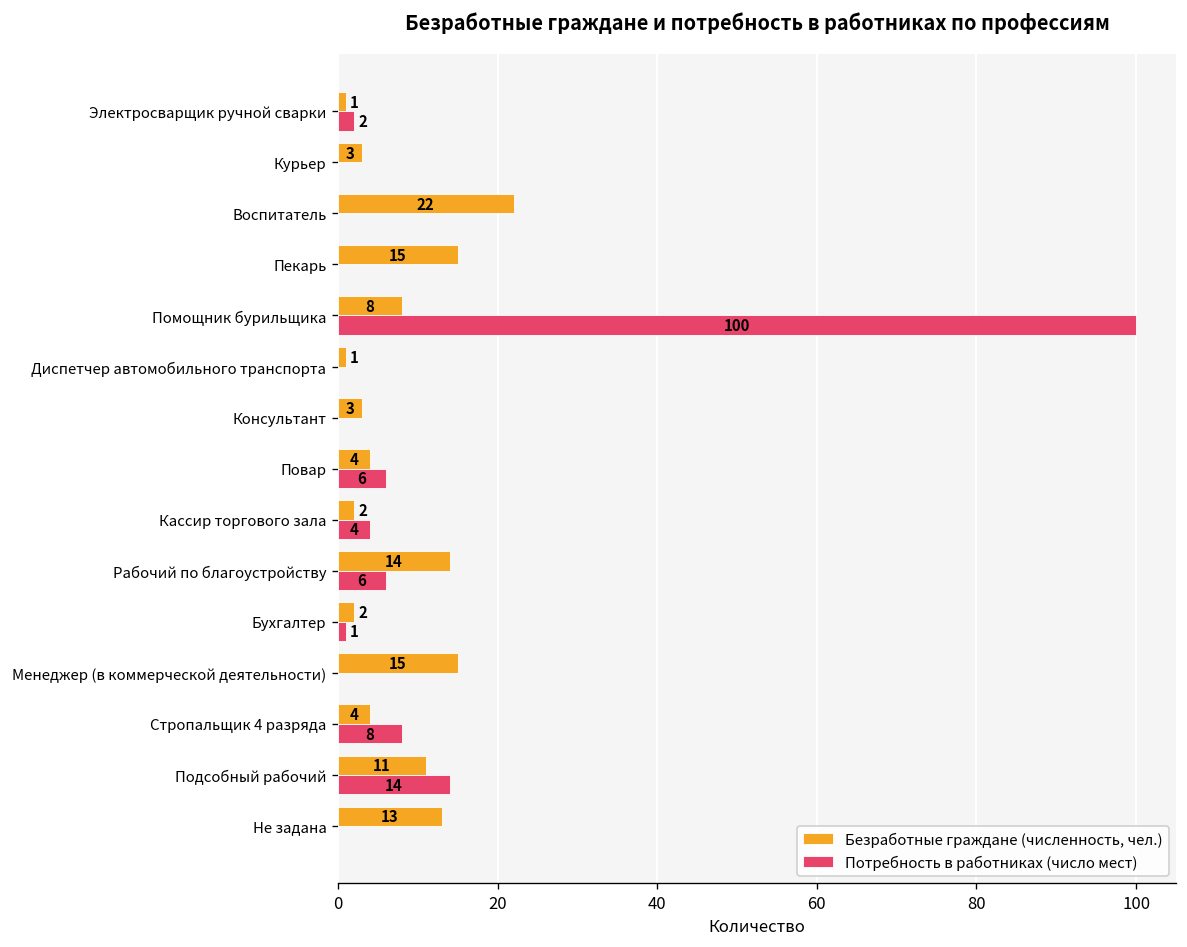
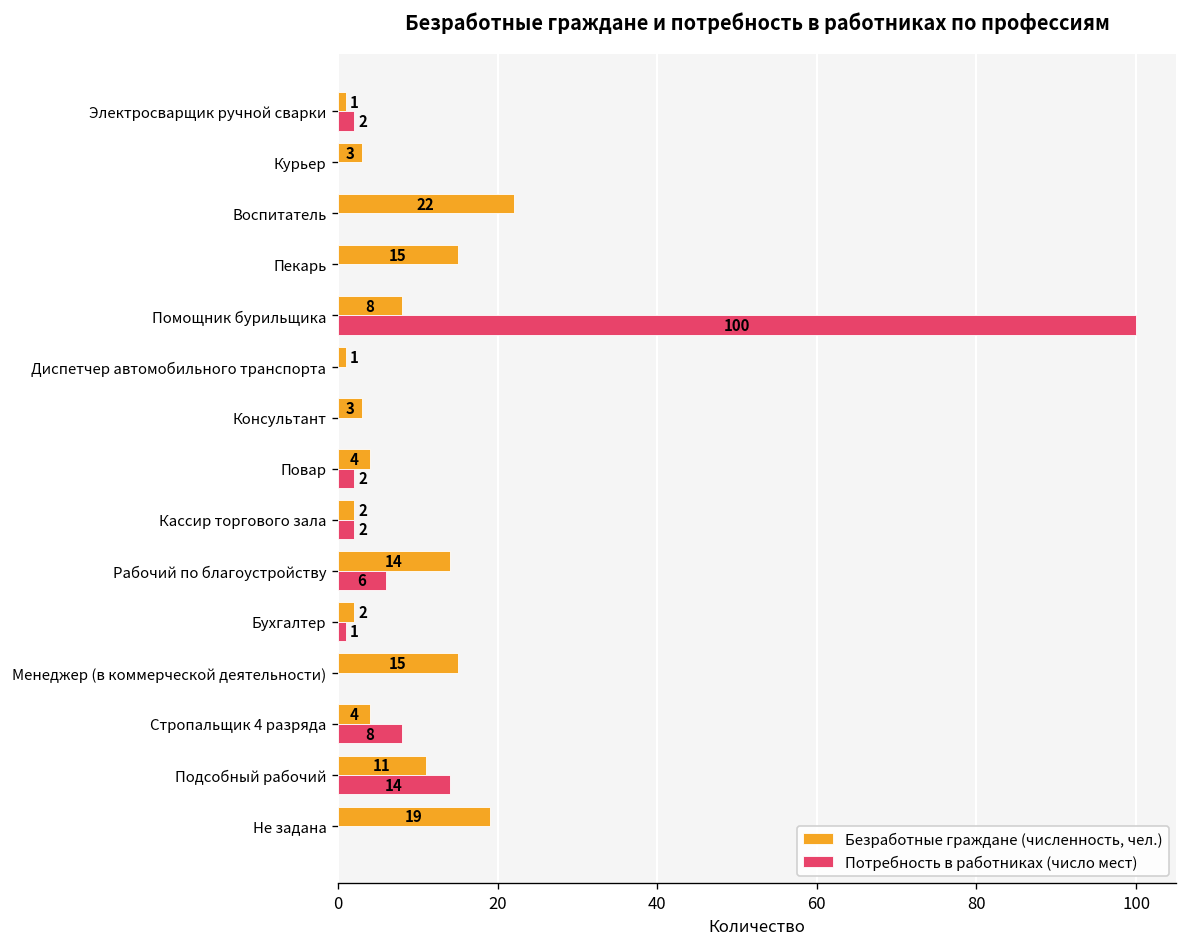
  {
    "Безработные граждане (численность, чел.)": {
      "Электросварщик ручной сварки": 1,
      "Курьер": 3,
      "Воспитатель": 22,
      "Пекарь": 15,
      "Помощник бурильщика": 8,
      "Диспетчер автомобильного транспорта": 1,
      "Консультант": 3,
      "Повар": 4,
      "Кассир торгового зала": 2,
      "Рабочий по благоустройству": 14,
      "Бухгалтер": 2,
      "Менеджер (в коммерческой деятельности)": 15,
      "Стропальщик 4 разряда": 4,
      "Подсобный рабочий": 11,
-     "Не задана": 13
+     "Не задана": 19
    },
    "Потребность в работниках (число мест)": {
      "Электросварщик ручной сварки": 2,
      "Помощник бурильщика": 100,
-     "Повар": 6,
-     "Кассир торгового зала": 4,
+     "Повар": 2,
+     "Кассир торгового зала": 2,
      "Рабочий по благоустройству": 6,
      "Бухгалтер": 1,
      "Стропальщик 4 разряда": 8,
      "Подсобный рабочий": 14
    }
  }
